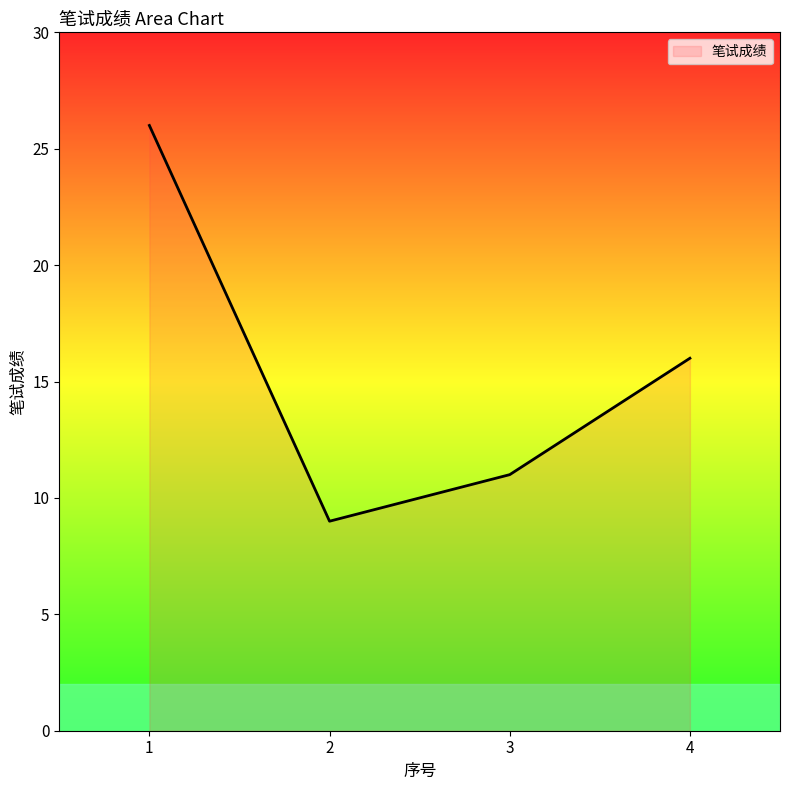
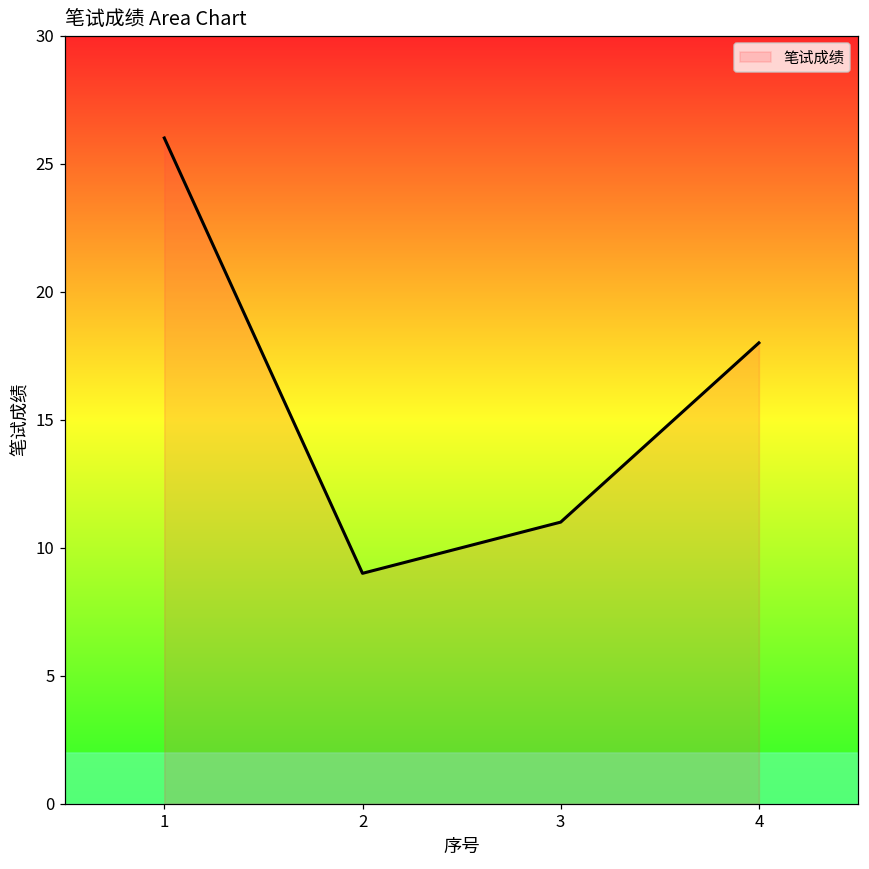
  {
    "1": 26,
    "2": 9,
    "3": 11,
-   "4": 16
+   "4": 18
  }
